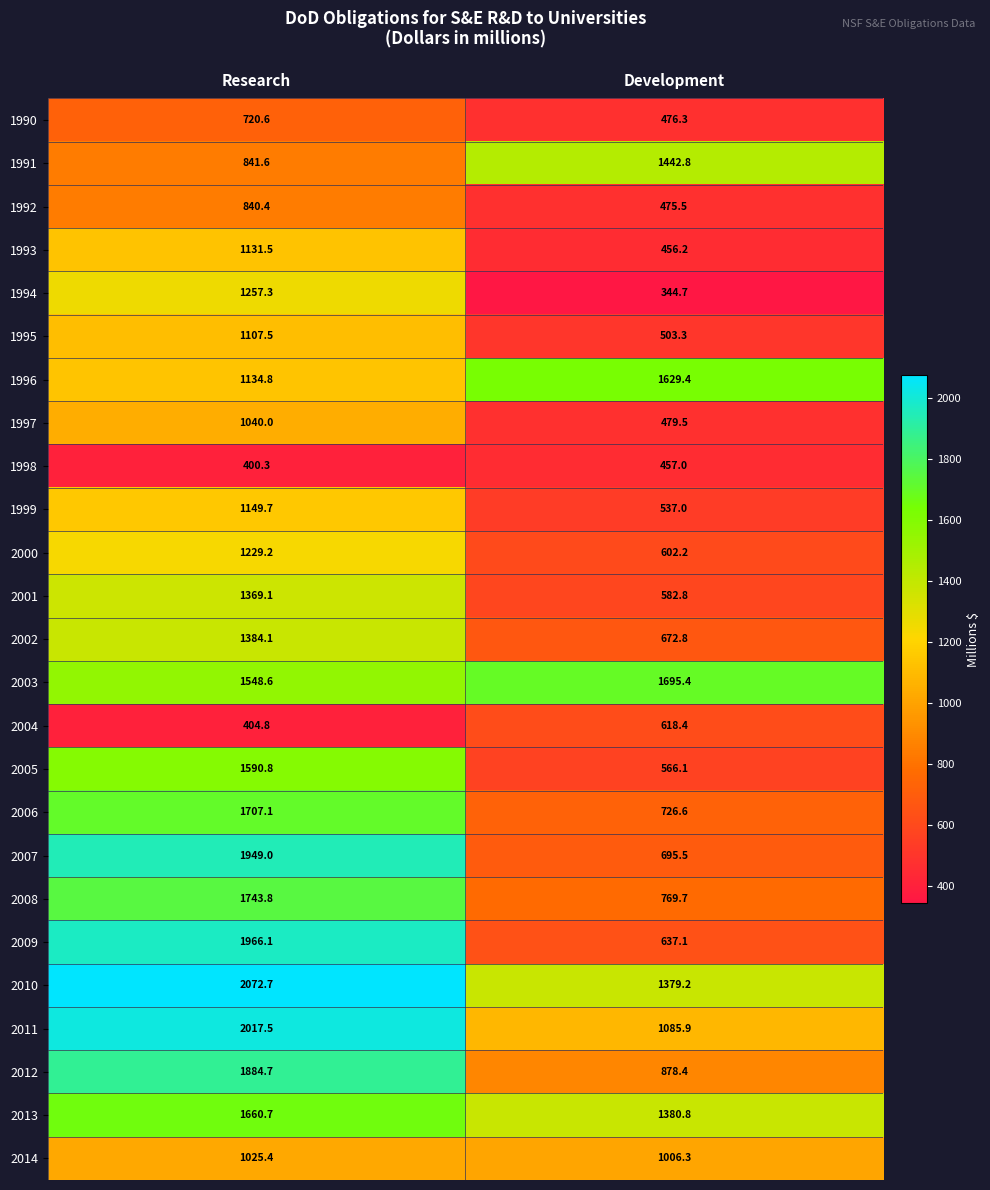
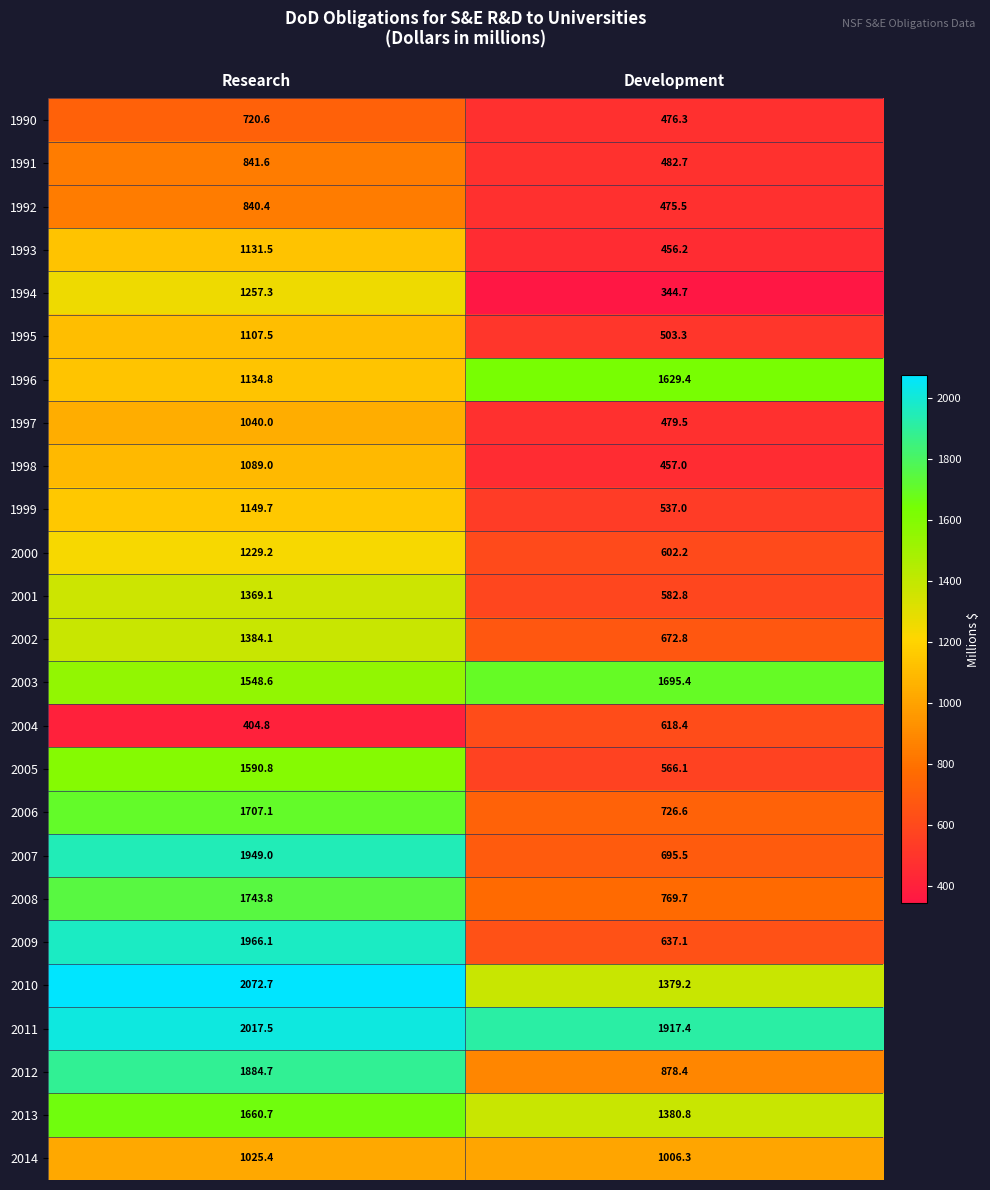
  {
    "1990": {
      "Research": 720.6,
      "Development": 476.3
    },
    "1991": {
      "Research": 841.6,
-     "Development": 1442.8
+     "Development": 482.7
    },
    "1992": {
      "Research": 840.4,
      "Development": 475.5
    },
    "1993": {
      "Research": 1131.5,
      "Development": 456.2
    },
    "1994": {
      "Research": 1257.3,
      "Development": 344.7
    },
    "1995": {
      "Research": 1107.5,
      "Development": 503.3
    },
    "1996": {
      "Research": 1134.8,
      "Development": 1629.4
    },
    "1997": {
      "Research": 1040.0,
      "Development": 479.5
    },
    "1998": {
-     "Research": 400.3,
+     "Research": 1089.0,
      "Development": 457.0
    },
    "1999": {
      "Research": 1149.7,
      "Development": 537.0
    },
    "2000": {
      "Research": 1229.2,
      "Development": 602.2
    },
    "2001": {
      "Research": 1369.1,
      "Development": 582.8
    },
    "2002": {
      "Research": 1384.1,
      "Development": 672.8
    },
    "2003": {
      "Research": 1548.6,
      "Development": 1695.4
    },
    "2004": {
      "Research": 404.8,
      "Development": 618.4
    },
    "2005": {
      "Research": 1590.8,
      "Development": 566.1
    },
    "2006": {
      "Research": 1707.1,
      "Development": 726.6
    },
    "2007": {
      "Research": 1949.0,
      "Development": 695.5
    },
    "2008": {
      "Research": 1743.8,
      "Development": 769.7
    },
    "2009": {
      "Research": 1966.1,
      "Development": 637.1
    },
    "2010": {
      "Research": 2072.7,
      "Development": 1379.2
    },
    "2011": {
      "Research": 2017.5,
-     "Development": 1085.9
+     "Development": 1917.4
    },
    "2012": {
      "Research": 1884.7,
      "Development": 878.4
    },
    "2013": {
      "Research": 1660.7,
      "Development": 1380.8
    },
    "2014": {
      "Research": 1025.4,
      "Development": 1006.3
    }
  }
